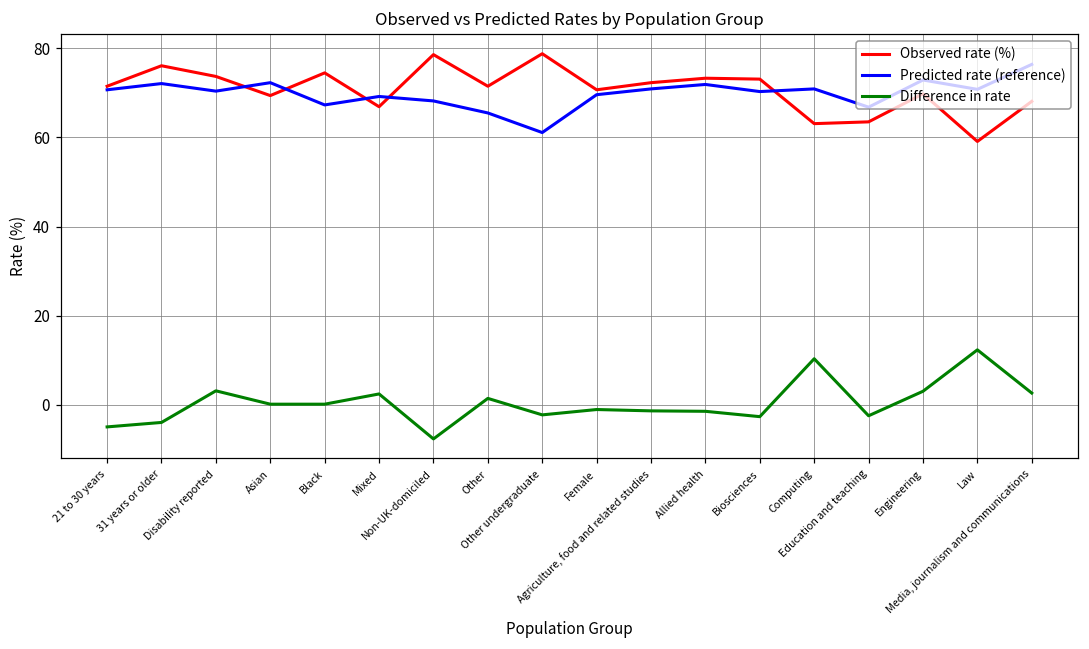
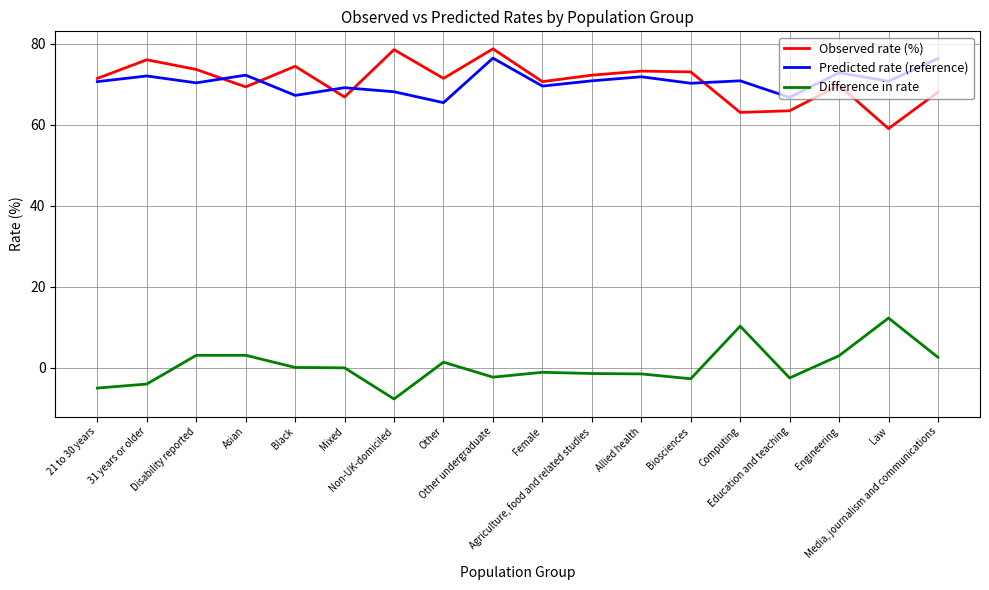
  {
    "Observed rate (%)": {
      "21 to 30 years": 72,
      "31 years or older": 76,
      "Disability reported": 74,
      "Asian": 69,
      "Black": 75,
      "Mixed": 67,
      "Non-UK-domiciled": 79,
      "Other": 72,
      "Other undergraduate": 79,
      "Female": 71,
      "Agriculture, food and related studies": 72,
      "Allied health": 73,
      "Biosciences": 73,
      "Computing": 63,
      "Education and teaching": 64,
      "Law": 59
    },
    "Predicted rate (reference)": {
      "21 to 30 years": 71,
      "31 years or older": 72,
      "Disability reported": 70,
      "Asian": 72,
      "Black": 67,
      "Mixed": 69,
      "Non-UK-domiciled": 68,
      "Other": 66,
-     "Other undergraduate": 61,
+     "Other undergraduate": 77,
      "Female": 70,
      "Agriculture, food and related studies": 71,
      "Allied health": 72,
      "Biosciences": 70,
      "Computing": 71
    },
    "Difference in rate": {
      "21 to 30 years": -5,
      "31 years or older": -4,
      "Disability reported": 3,
-     "Asian": 0,
+     "Asian": 3,
      "Black": 0,
-     "Mixed": 2,
+     "Mixed": 0,
      "Non-UK-domiciled": -8,
      "Other": 1,
      "Other undergraduate": -2,
      "Female": -1,
      "Agriculture, food and related studies": -1,
      "Allied health": -2,
      "Biosciences": -3,
      "Computing": 10,
      "Education and teaching": -3,
      "Engineering": 3,
      "Law": 12,
      "Media, journalism and communications": 3
    }
  }
